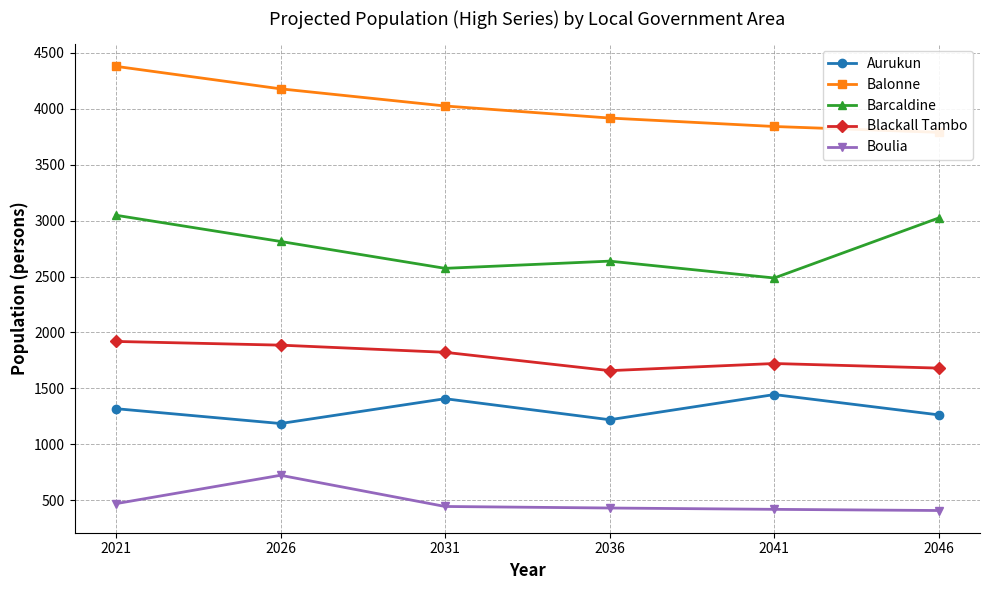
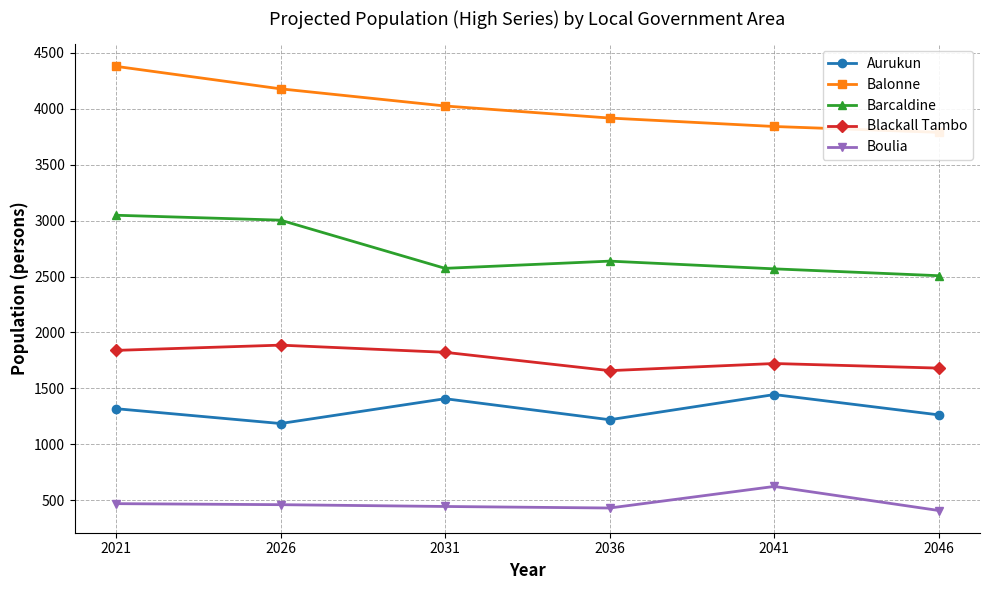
  {
    "Aurukun": {
      "2021": 1320,
      "2026": 1190,
      "2031": 1410,
      "2036": 1220,
      "2041": 1450,
      "2046": 1260
    },
    "Balonne": {
      "2021": 4380,
      "2026": 4180,
      "2031": 4020,
      "2036": 3920,
      "2041": 3840
    },
    "Barcaldine": {
      "2021": 3050,
-     "2026": 2810,
+     "2026": 3000,
      "2031": 2570,
      "2036": 2640,
-     "2041": 2490,
-     "2046": 3020
+     "2041": 2570,
+     "2046": 2510
    },
    "Blackall Tambo": {
-     "2021": 1920,
+     "2021": 1840,
      "2026": 1890,
      "2031": 1820,
      "2036": 1660,
      "2041": 1720,
      "2046": 1680
    },
    "Boulia": {
      "2021": 470,
-     "2026": 720,
+     "2026": 460,
      "2031": 440,
      "2036": 430,
-     "2041": 420,
+     "2041": 620,
      "2046": 410
    }
  }
